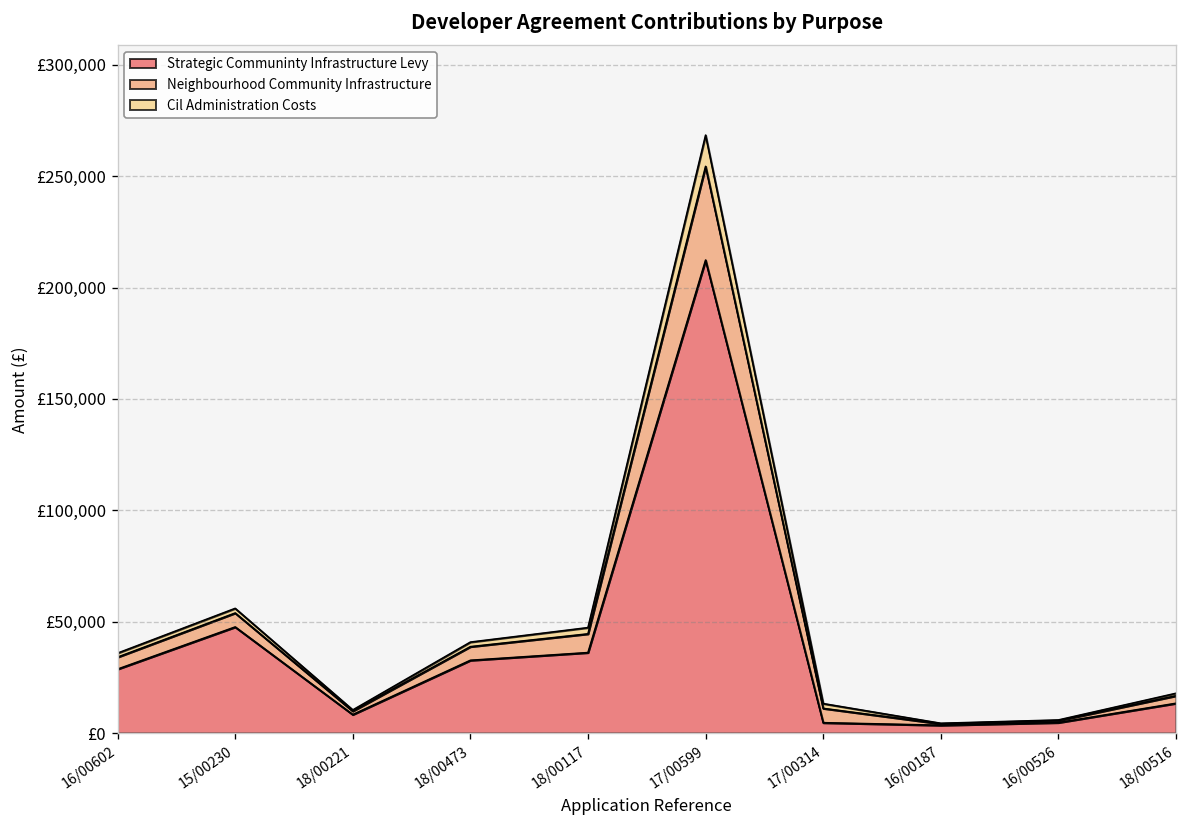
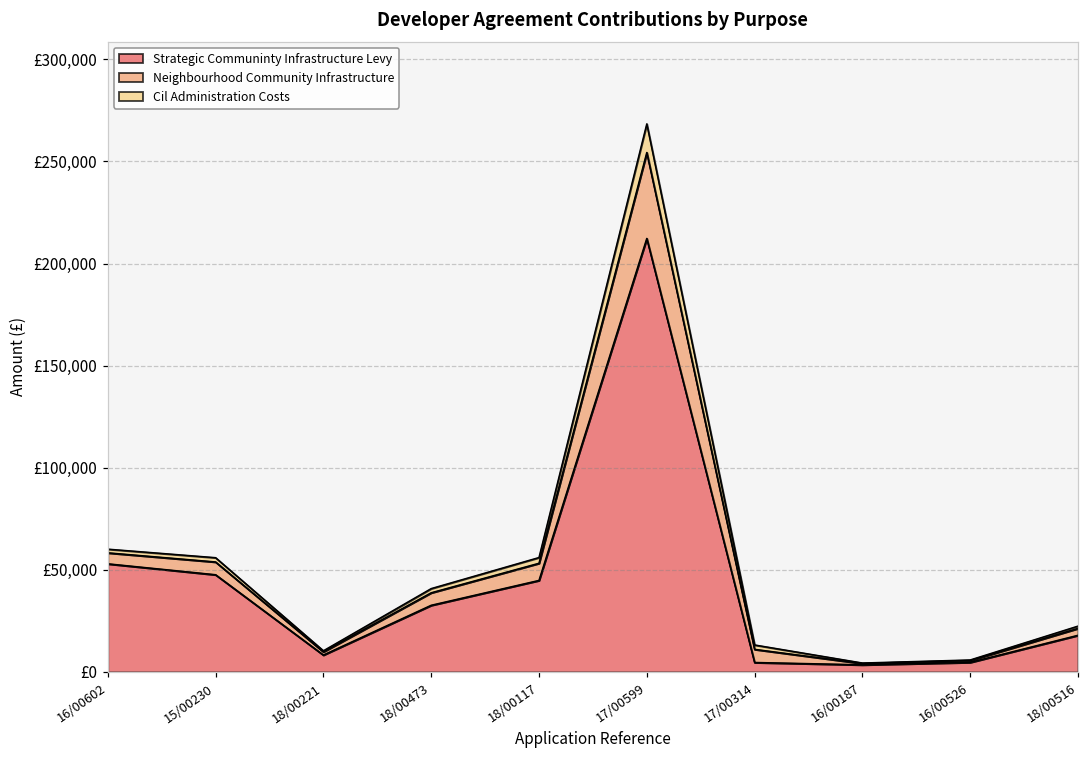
  {
    "Strategic Communinty Infrastructure Levy": {
-     "16/00602": "£29,000",
+     "16/00602": "£53,000",
      "15/00230": "£48,000",
      "18/00221": "£8,000",
      "18/00473": "£33,000",
-     "18/00117": "£36,000",
+     "18/00117": "£45,000",
      "17/00599": "£212,000",
      "17/00314": "£5,000",
-     "18/00516": "£13,000"
+     "18/00516": "£18,000"
    }
  }
